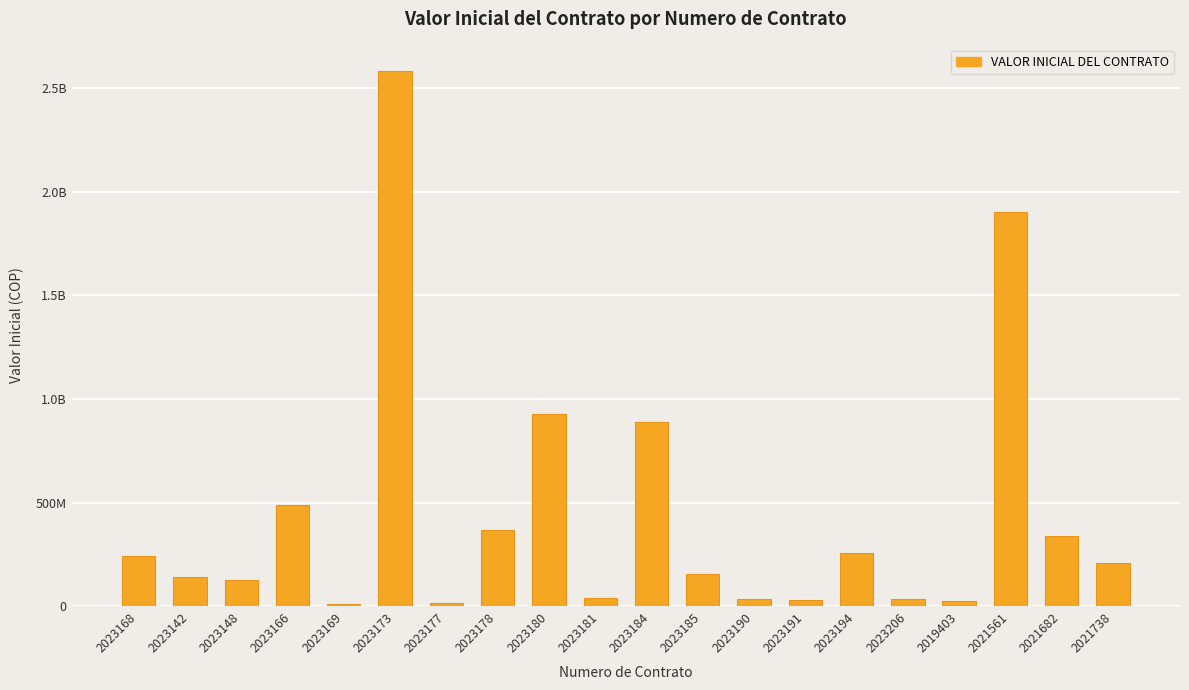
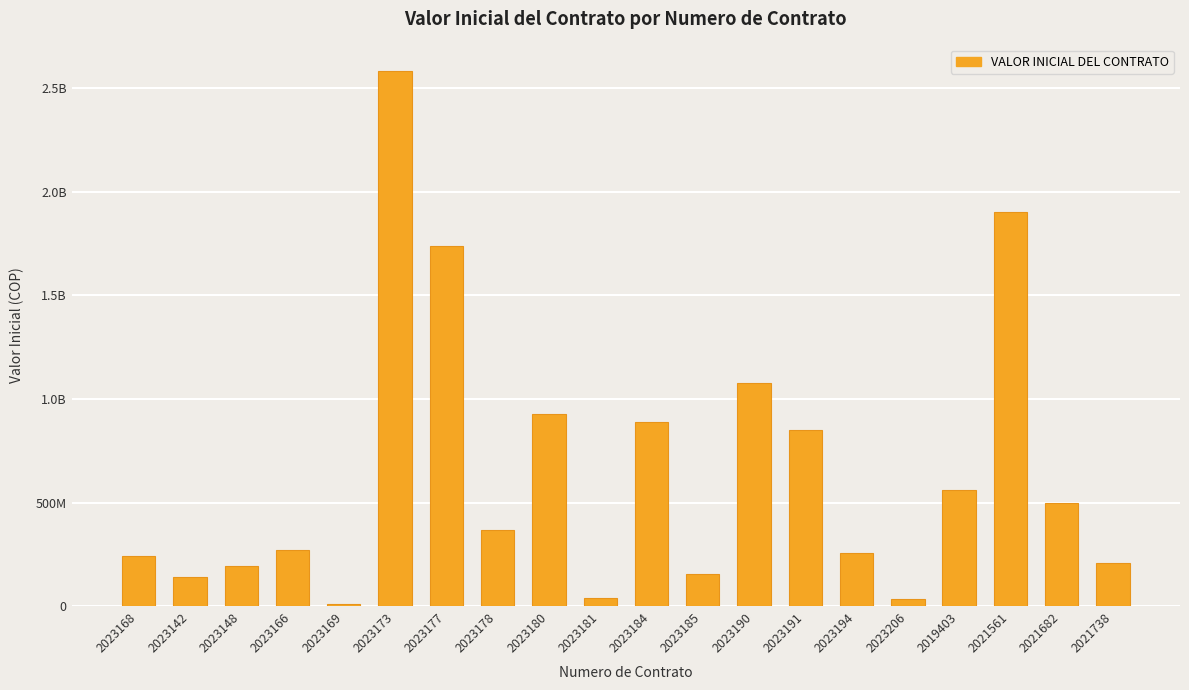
  {
    "2023168": 240000000,
    "2023142": 140000000,
-   "2023148": 130000000,
-   "2023166": 490000000,
+   "2023148": 200000000,
+   "2023166": 270000000,
    "2023173": 2580000000,
-   "2023177": 20000000,
+   "2023177": 1740000000,
    "2023178": 370000000,
    "2023180": 930000000,
    "2023181": 40000000,
    "2023184": 890000000,
    "2023185": 150000000,
-   "2023190": 30000000,
-   "2023191": 30000000,
+   "2023190": 1080000000,
+   "2023191": 850000000,
    "2023194": 250000000,
    "2023206": 30000000,
-   "2019403": 20000000,
+   "2019403": 560000000,
    "2021561": 1900000000,
-   "2021682": 340000000,
+   "2021682": 500000000,
    "2021738": 210000000
  }
